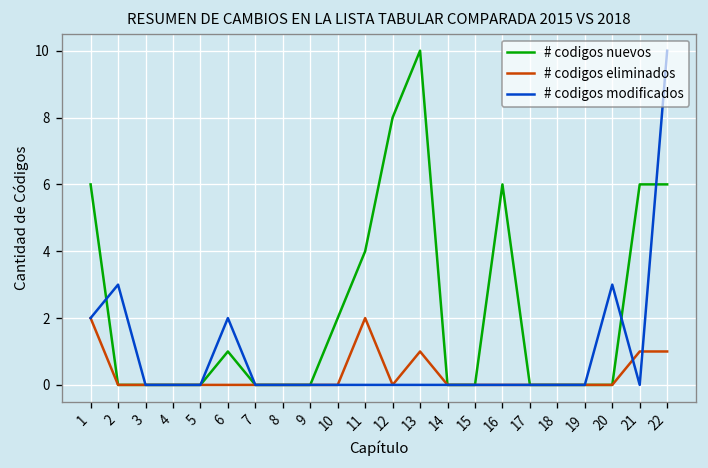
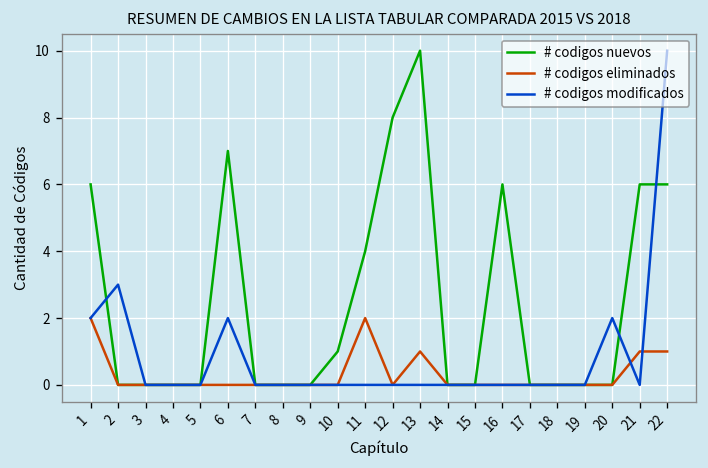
  {
    "# codigos nuevos": {
      "1": 6,
-     "6": 1,
-     "10": 2,
+     "6": 7,
+     "10": 1,
      "11": 4,
      "12": 8,
      "13": 10,
      "16": 6,
      "21": 6,
      "22": 6
    },
    "# codigos eliminados": {
      "6": 0,
      "11": 2,
      "13": 1,
      "21": 1,
      "22": 1
    },
    "# codigos modificados": {
      "2": 3,
      "6": 2,
      "11": 0,
      "13": 0,
-     "20": 3,
+     "20": 2,
      "21": 0
    }
  }
